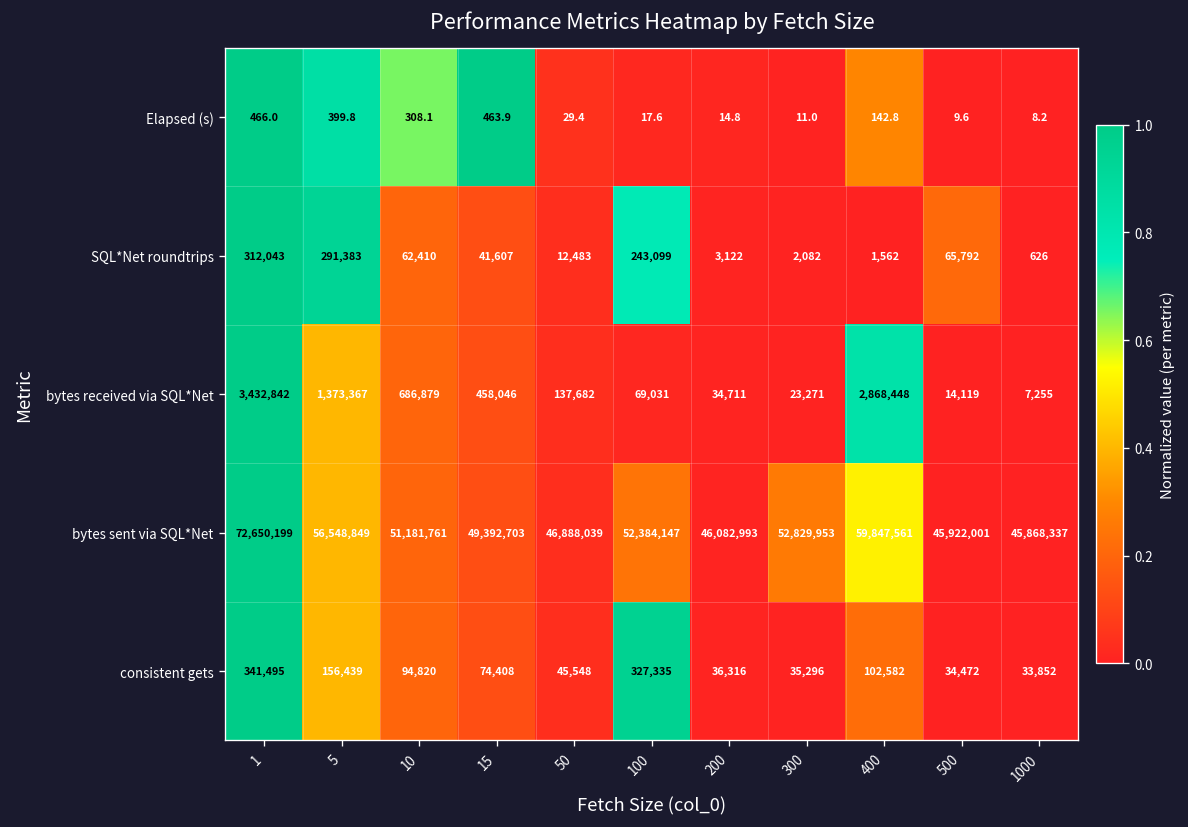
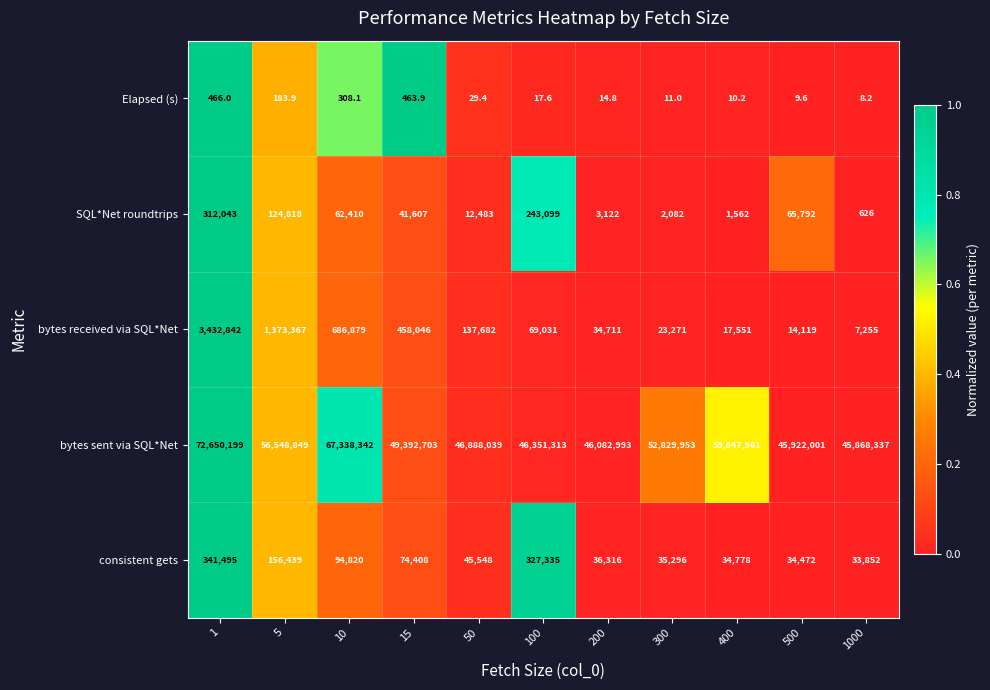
  {
    "Elapsed (s)": {
      "1": "466.0",
-     "5": "399.8",
+     "5": "183.9",
      "10": "308.1",
      "15": "463.9",
      "50": "29.4",
      "100": "17.6",
      "200": "14.8",
      "300": "11.0",
-     "400": "142.8",
+     "400": "10.2",
      "500": "9.6",
      "1000": "8.2"
    },
    "SQL*Net roundtrips": {
      "1": "312,043",
-     "5": "291,383",
+     "5": "124,818",
      "10": "62,410",
      "15": "41,607",
      "50": "12,483",
      "100": "243,099",
      "200": "3,122",
      "300": "2,082",
      "400": "1,562",
      "500": "65,792",
      "1000": "626"
    },
    "bytes received via SQL*Net": {
      "1": "3,432,842",
      "5": "1,373,367",
      "10": "686,879",
      "15": "458,046",
      "50": "137,682",
      "100": "69,031",
      "200": "34,711",
      "300": "23,271",
-     "400": "2,868,448",
+     "400": "17,551",
      "500": "14,119",
      "1000": "7,255"
    },
    "bytes sent via SQL*Net": {
      "1": "72,650,199",
      "5": "56,548,849",
-     "10": "51,181,761",
+     "10": "67,338,342",
      "15": "49,392,703",
      "50": "46,888,039",
-     "100": "52,384,147",
+     "100": "46,351,313",
      "200": "46,082,993",
      "300": "52,829,953",
      "400": "59,847,561",
      "500": "45,922,001",
      "1000": "45,868,337"
    },
    "consistent gets": {
      "1": "341,495",
      "5": "156,439",
      "10": "94,820",
      "15": "74,408",
      "50": "45,548",
      "100": "327,335",
      "200": "36,316",
      "300": "35,296",
-     "400": "102,582",
+     "400": "34,778",
      "500": "34,472",
      "1000": "33,852"
    }
  }
